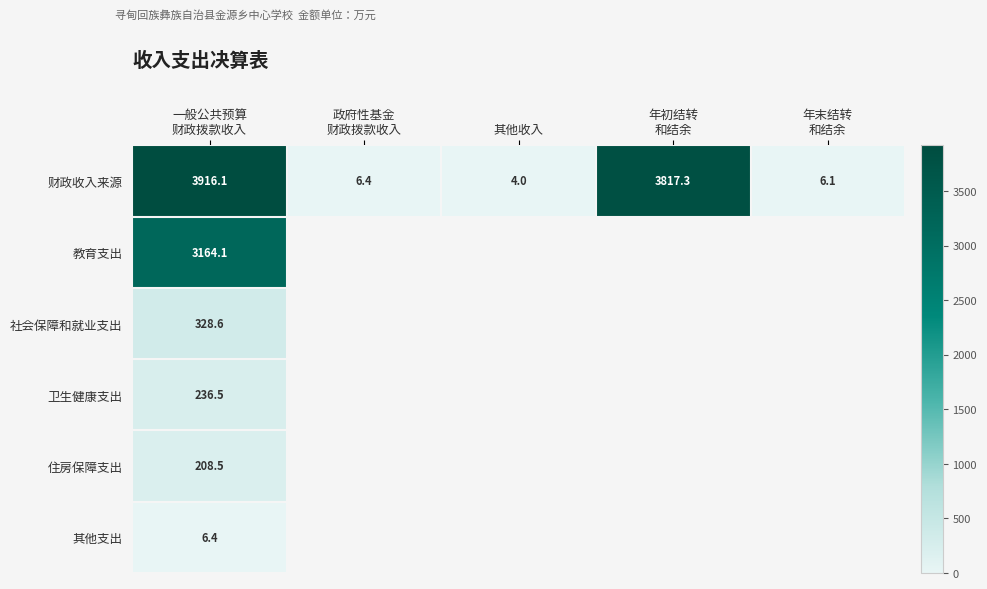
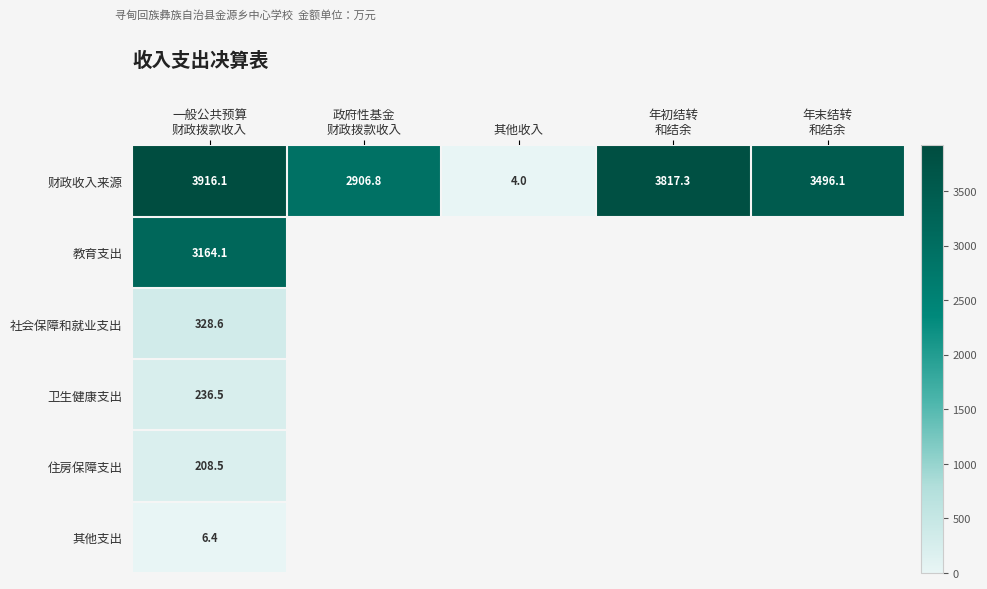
  {
    "财政收入来源": {
      "一般公共预算 财政拨款收入": 3916.1,
-     "政府性基金 财政拨款收入": 6.4,
+     "政府性基金 财政拨款收入": 2906.8,
      "其他收入": 4.0,
      "年初结转 和结余": 3817.3,
-     "年末结转 和结余": 6.1
+     "年末结转 和结余": 3496.1
    },
    "教育支出": {
      "一般公共预算 财政拨款收入": 3164.1
    },
    "社会保障和就业支出": {
      "一般公共预算 财政拨款收入": 328.6
    },
    "卫生健康支出": {
      "一般公共预算 财政拨款收入": 236.5
    },
    "住房保障支出": {
      "一般公共预算 财政拨款收入": 208.5
    },
    "其他支出": {
      "一般公共预算 财政拨款收入": 6.4
    }
  }
